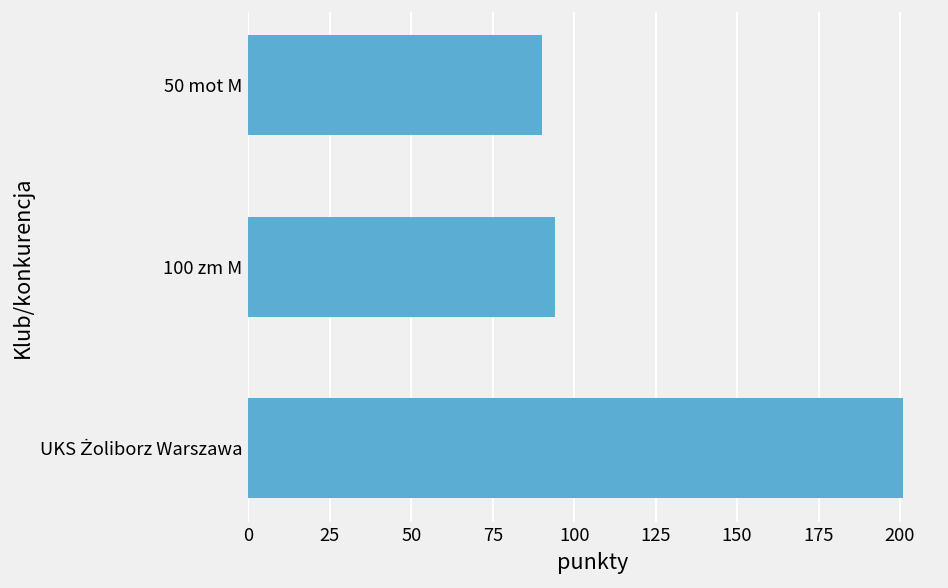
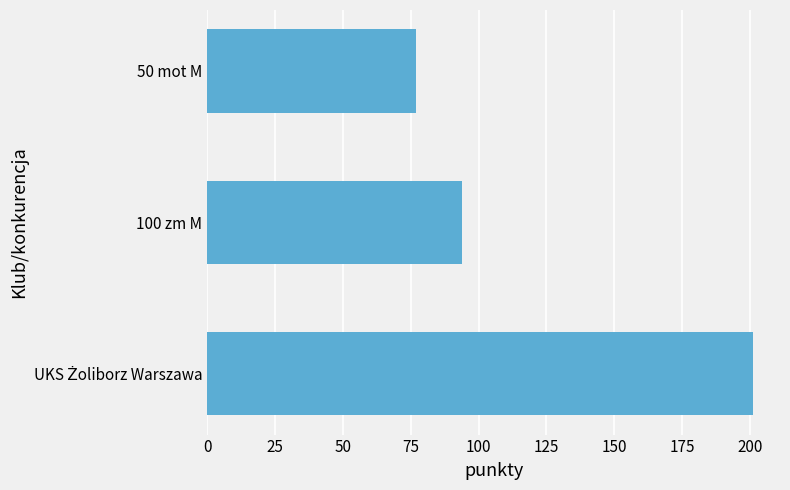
  {
-   "50 mot M": 90,
+   "50 mot M": 77,
    "100 zm M": 94,
    "UKS Żoliborz Warszawa": 201
  }
